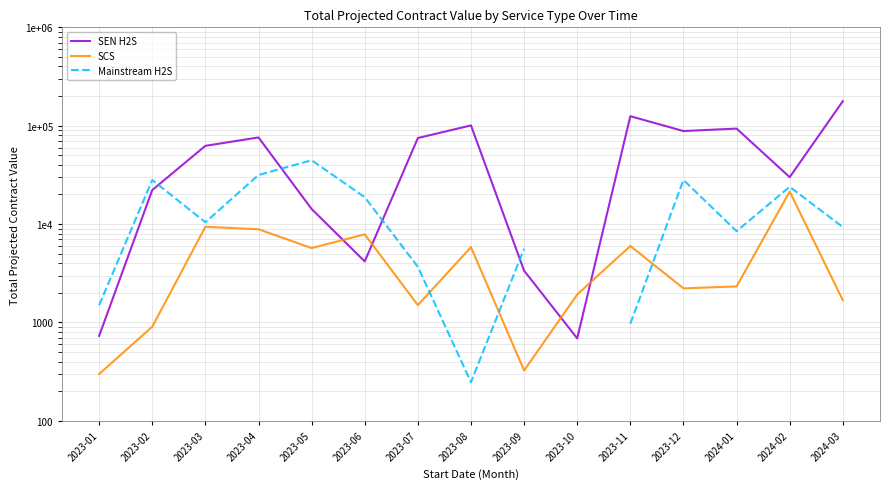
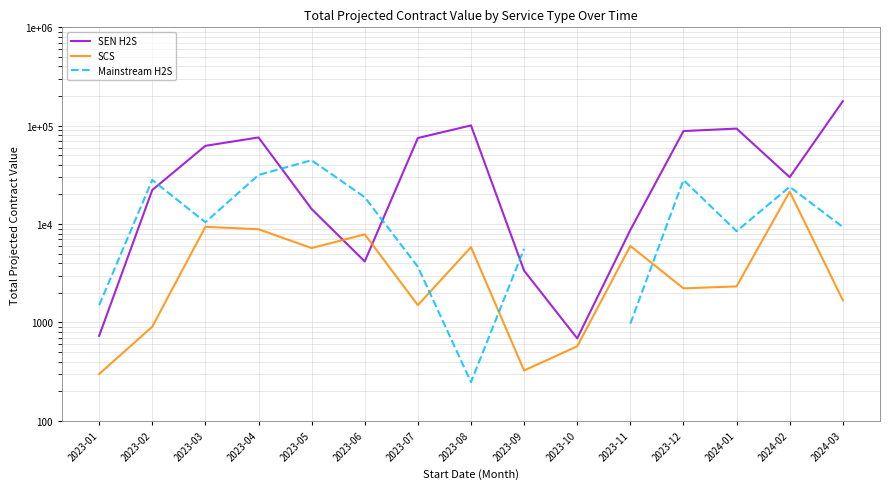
  {
    "SEN H2S": {
      "2023-01": 700,
      "2023-02": 22000,
      "2023-03": 60000,
      "2023-04": 80000,
      "2023-05": 14000,
      "2023-06": 4200,
      "2023-07": 70000,
      "2023-08": 100000,
      "2023-09": 3400,
      "2023-10": 700,
-     "2023-11": 120000,
+     "2023-11": 9000,
      "2023-12": 90000,
      "2024-01": 90000,
      "2024-02": 30000,
      "2024-03": 180000
    },
    "SCS": {
      "2023-01": 300,
      "2023-02": 900,
      "2023-03": 9000,
      "2023-04": 9000,
      "2023-05": 6000,
      "2023-06": 8000,
      "2023-07": 1500,
      "2023-08": 6000,
      "2023-09": 330,
-     "2023-10": 1900,
+     "2023-10": 600,
      "2023-11": 6000,
      "2023-12": 2200,
      "2024-01": 2300,
      "2024-02": 21000,
      "2024-03": 1700
    },
    "Mainstream H2S": {
      "2023-01": 1500,
      "2023-02": 28000,
      "2023-03": 10000,
      "2023-04": 32000,
      "2023-05": 40000,
      "2023-06": 19000,
      "2023-07": 3700,
      "2023-08": 250,
      "2023-09": 6000,
      "2023-11": 1000,
      "2023-12": 28000,
      "2024-01": 8000,
      "2024-02": 24000,
      "2024-03": 9000
    }
  }
